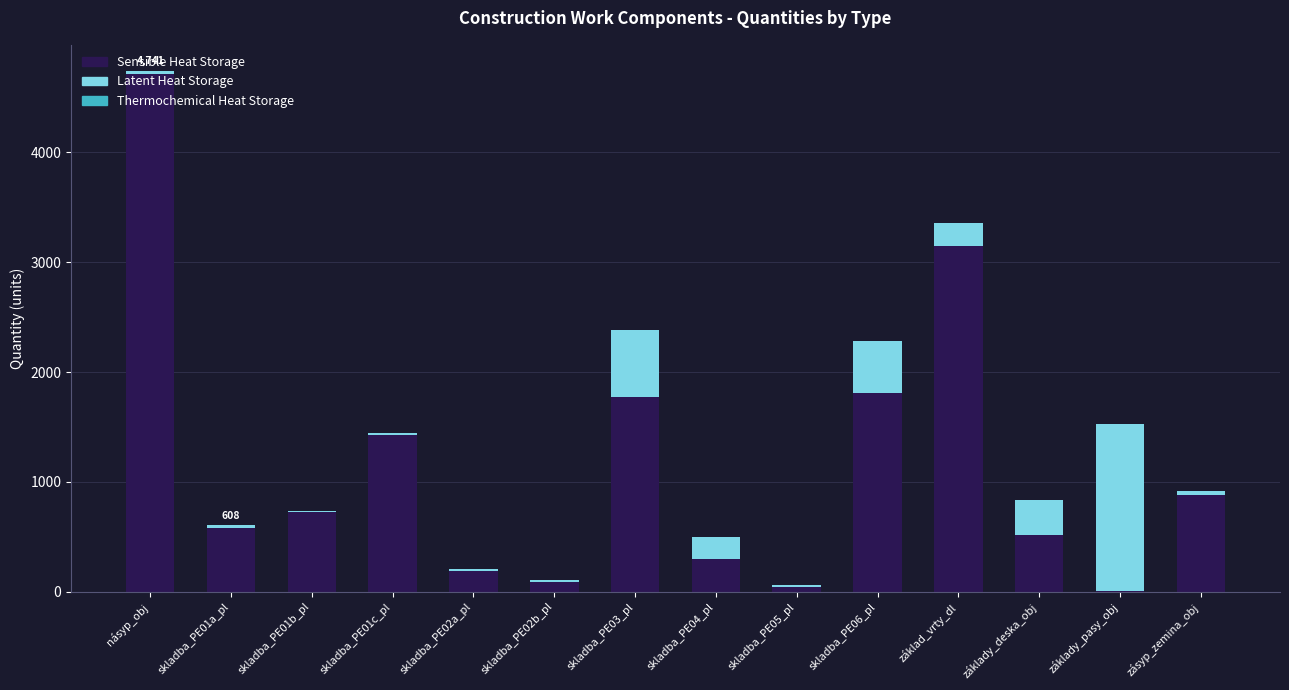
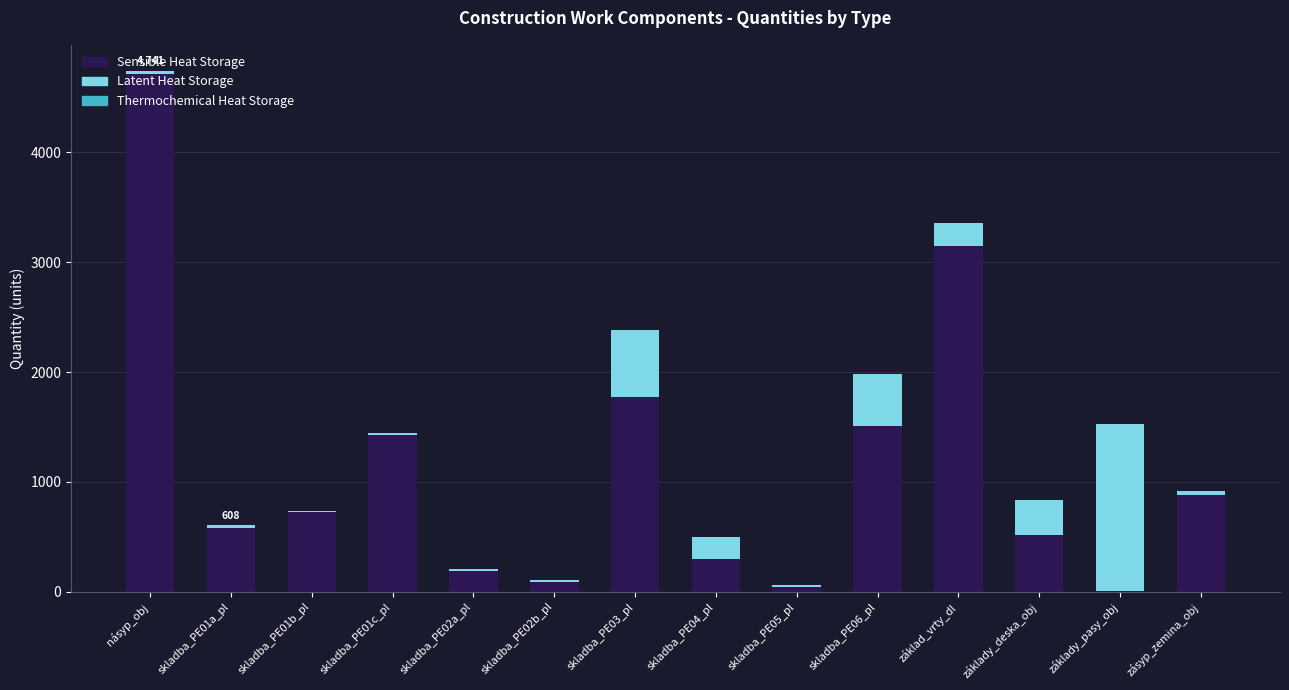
  {
    "Sensible Heat Storage": {
      "násyp_obj": 4710,
      "skladba_PE01a_pl": 580,
      "skladba_PE01b_pl": 720,
      "skladba_PE01c_pl": 1430,
      "skladba_PE02a_pl": 190,
      "skladba_PE02b_pl": 90,
      "skladba_PE03_pl": 1770,
      "skladba_PE04_pl": 300,
      "skladba_PE05_pl": 50,
-     "skladba_PE06_pl": 1810,
+     "skladba_PE06_pl": 1510,
      "základ_vrty_dl": 3140,
      "základy_deska_obj": 510,
      "zásyp_zemina_obj": 880
    },
    "Thermochemical Heat Storage": {
      "skladba_PE03_pl": 610,
      "skladba_PE04_pl": 200,
      "skladba_PE06_pl": 470,
      "základ_vrty_dl": 210,
      "základy_deska_obj": 320,
      "základy_pasy_obj": 1520,
      "zásyp_zemina_obj": 30
    }
  }
